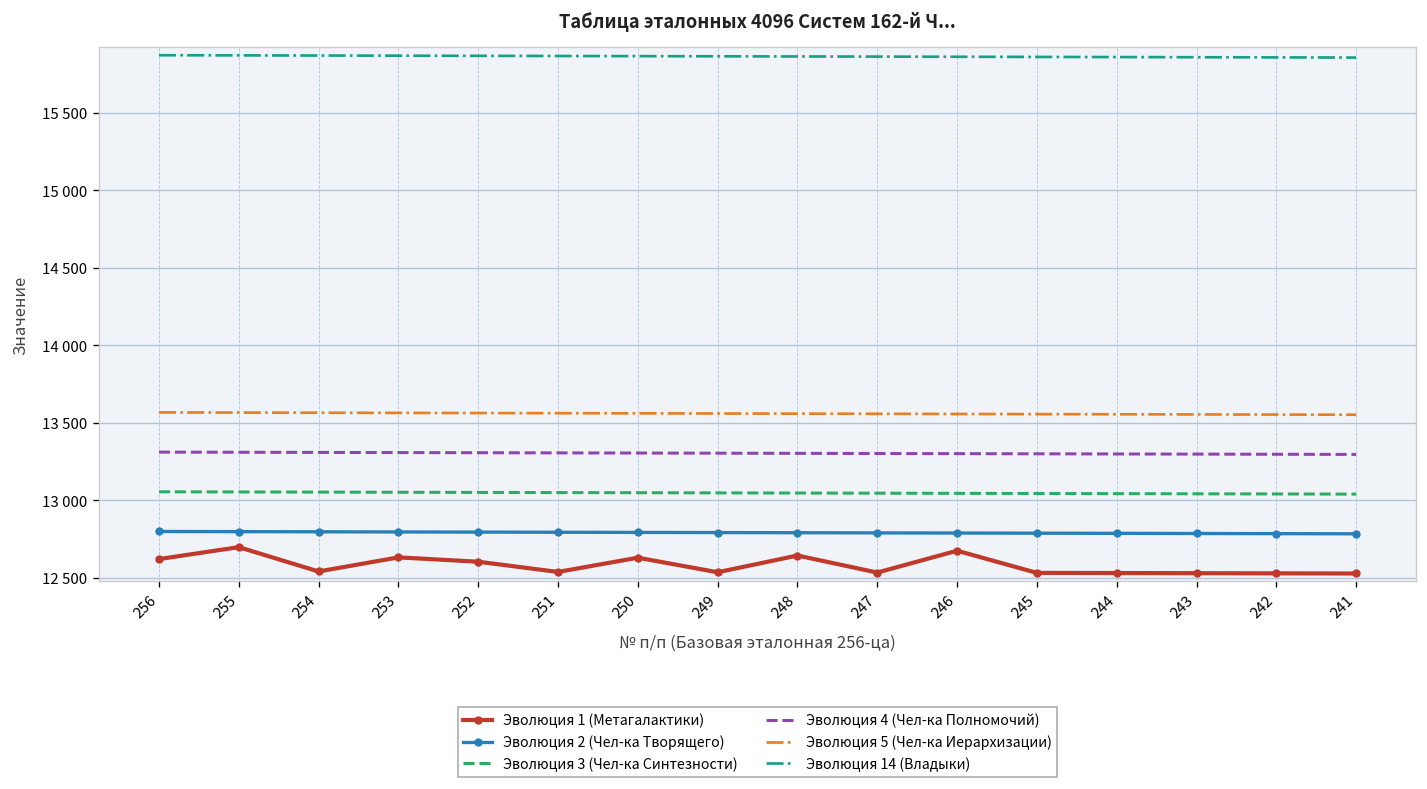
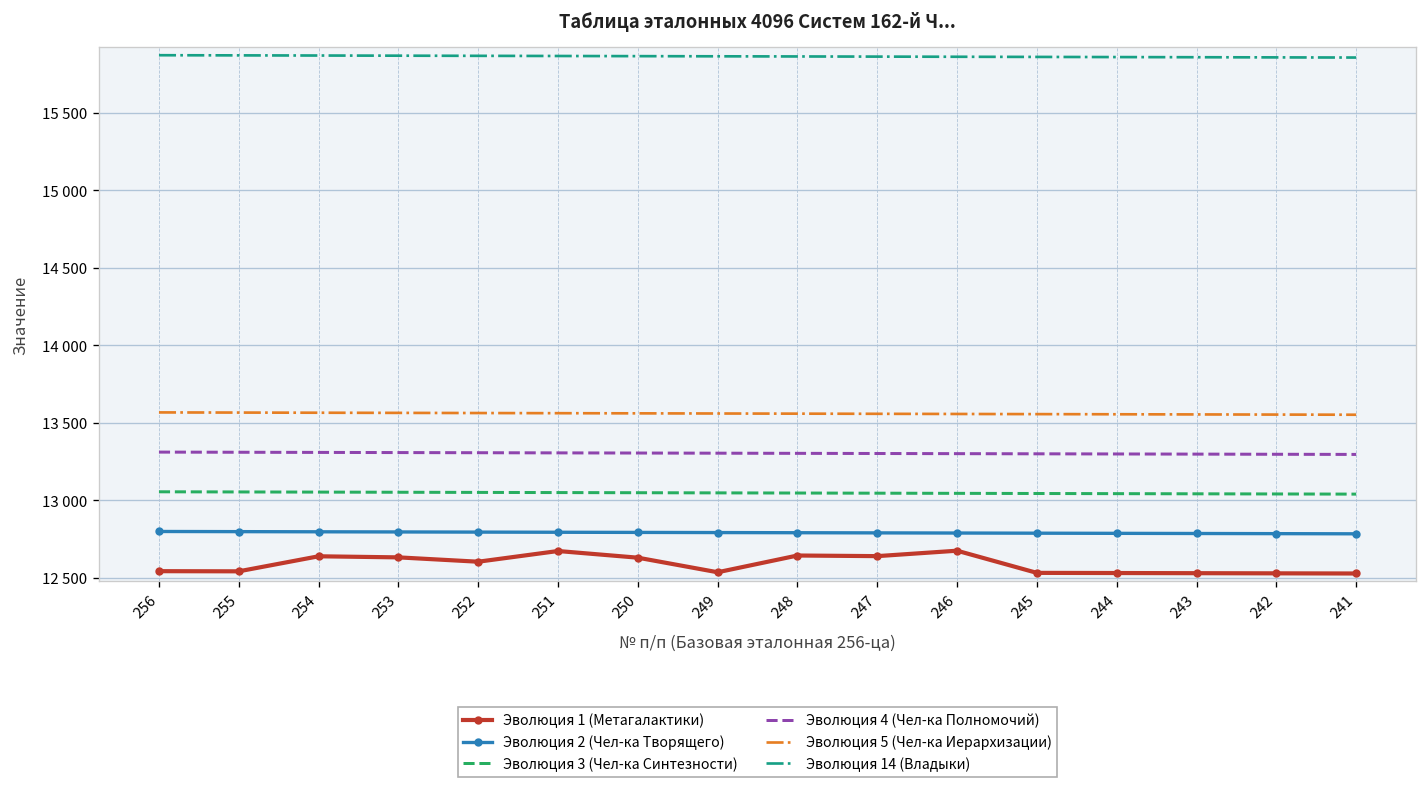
  {
    "Эволюция 1 (Метагалактики)": {
-     "256": 12620,
-     "255": 12700,
-     "254": 12540,
+     "256": 12540,
+     "255": 12540,
+     "254": 12640,
      "253": 12630,
      "252": 12600,
-     "251": 12540,
+     "251": 12670,
      "250": 12630,
      "249": 12540,
      "248": 12640,
-     "247": 12530,
+     "247": 12640,
      "246": 12680,
      "245": 12530,
      "244": 12530,
      "243": 12530,
      "242": 12530,
      "241": 12530
    },
    "Эволюция 2 (Чел-ка Творящего)": {
      "256": 12800,
      "255": 12800,
      "254": 12800,
      "253": 12800,
      "252": 12800,
      "251": 12790,
      "250": 12790,
      "249": 12790,
      "248": 12790,
      "247": 12790,
      "246": 12790,
      "245": 12790,
      "244": 12790,
      "243": 12790,
      "242": 12790,
      "241": 12780
    },
    "Эволюция 4 (Чел-ка Полномочий)": {
      "256": 13310,
      "255": 13310,
      "254": 13310,
      "253": 13310,
      "252": 13310,
      "251": 13310,
      "250": 13310,
      "249": 13300,
      "248": 13300,
      "247": 13300,
      "246": 13300,
      "245": 13300,
      "244": 13300,
      "243": 13300,
      "242": 13300,
      "241": 13300
    },
    "Эволюция 5 (Чел-ка Иерархизации)": {
      "256": 13570,
      "255": 13570,
      "254": 13570,
      "253": 13560,
      "252": 13560,
      "251": 13560,
      "250": 13560,
      "249": 13560,
      "248": 13560,
      "247": 13560,
      "246": 13560,
      "245": 13560,
      "244": 13560,
      "243": 13550,
      "242": 13550,
      "241": 13550
    }
  }
